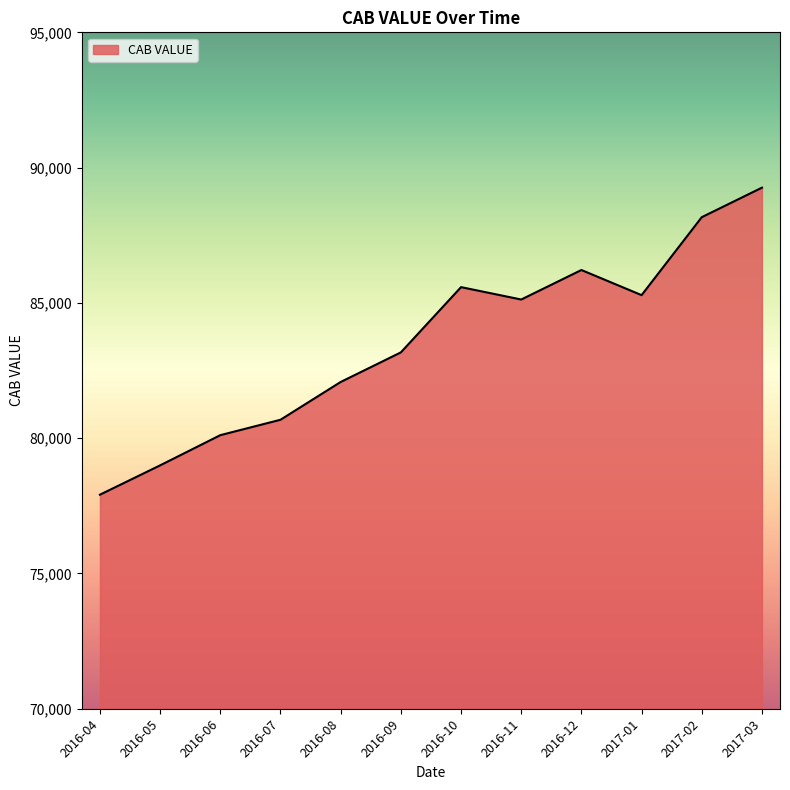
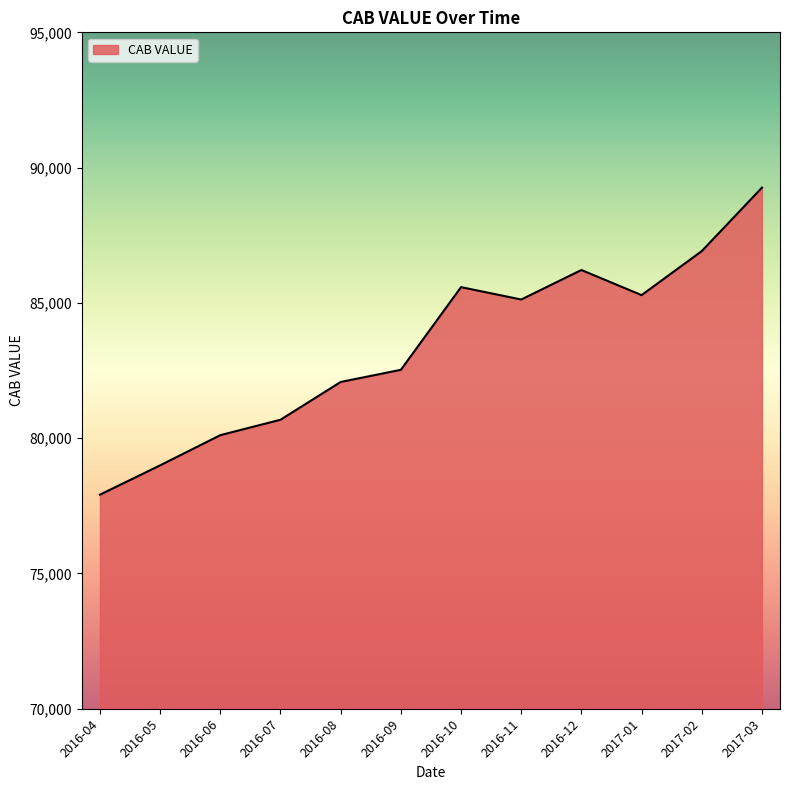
  {
    "2016-04": "77,900",
    "2016-05": "79,000",
    "2016-06": "80,100",
    "2016-07": "80,700",
    "2016-08": "82,100",
-   "2016-09": "83,200",
+   "2016-09": "82,500",
    "2016-10": "85,600",
    "2016-11": "85,100",
    "2016-12": "86,200",
    "2017-01": "85,300",
-   "2017-02": "88,200",
+   "2017-02": "86,900",
    "2017-03": "89,300"
  }
